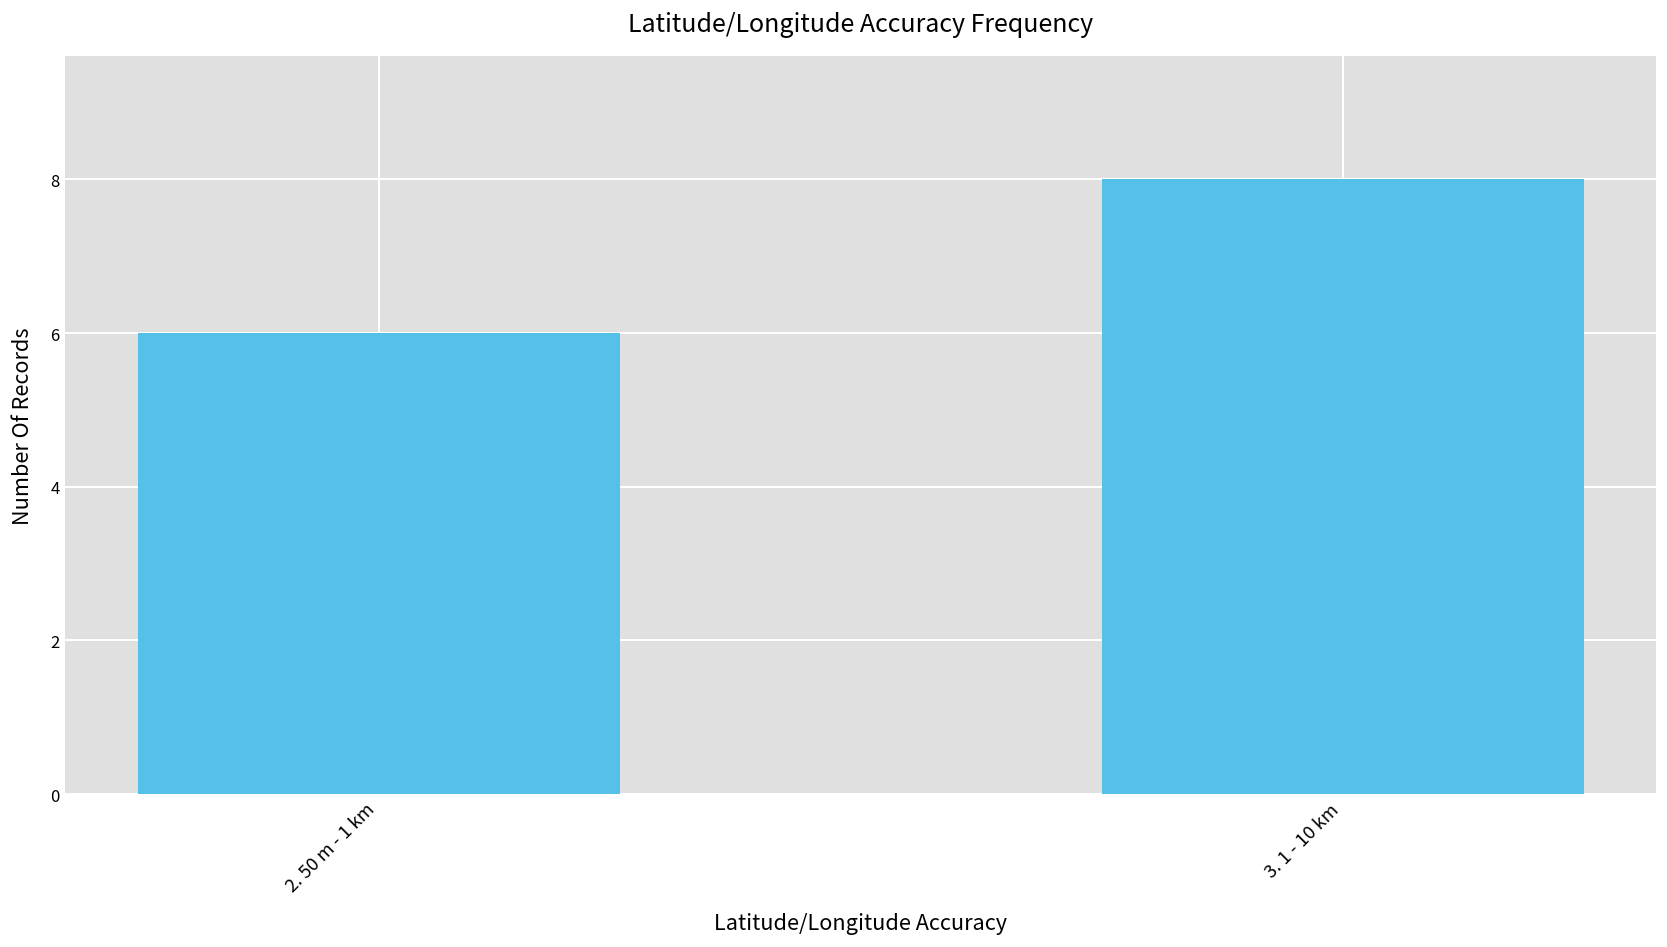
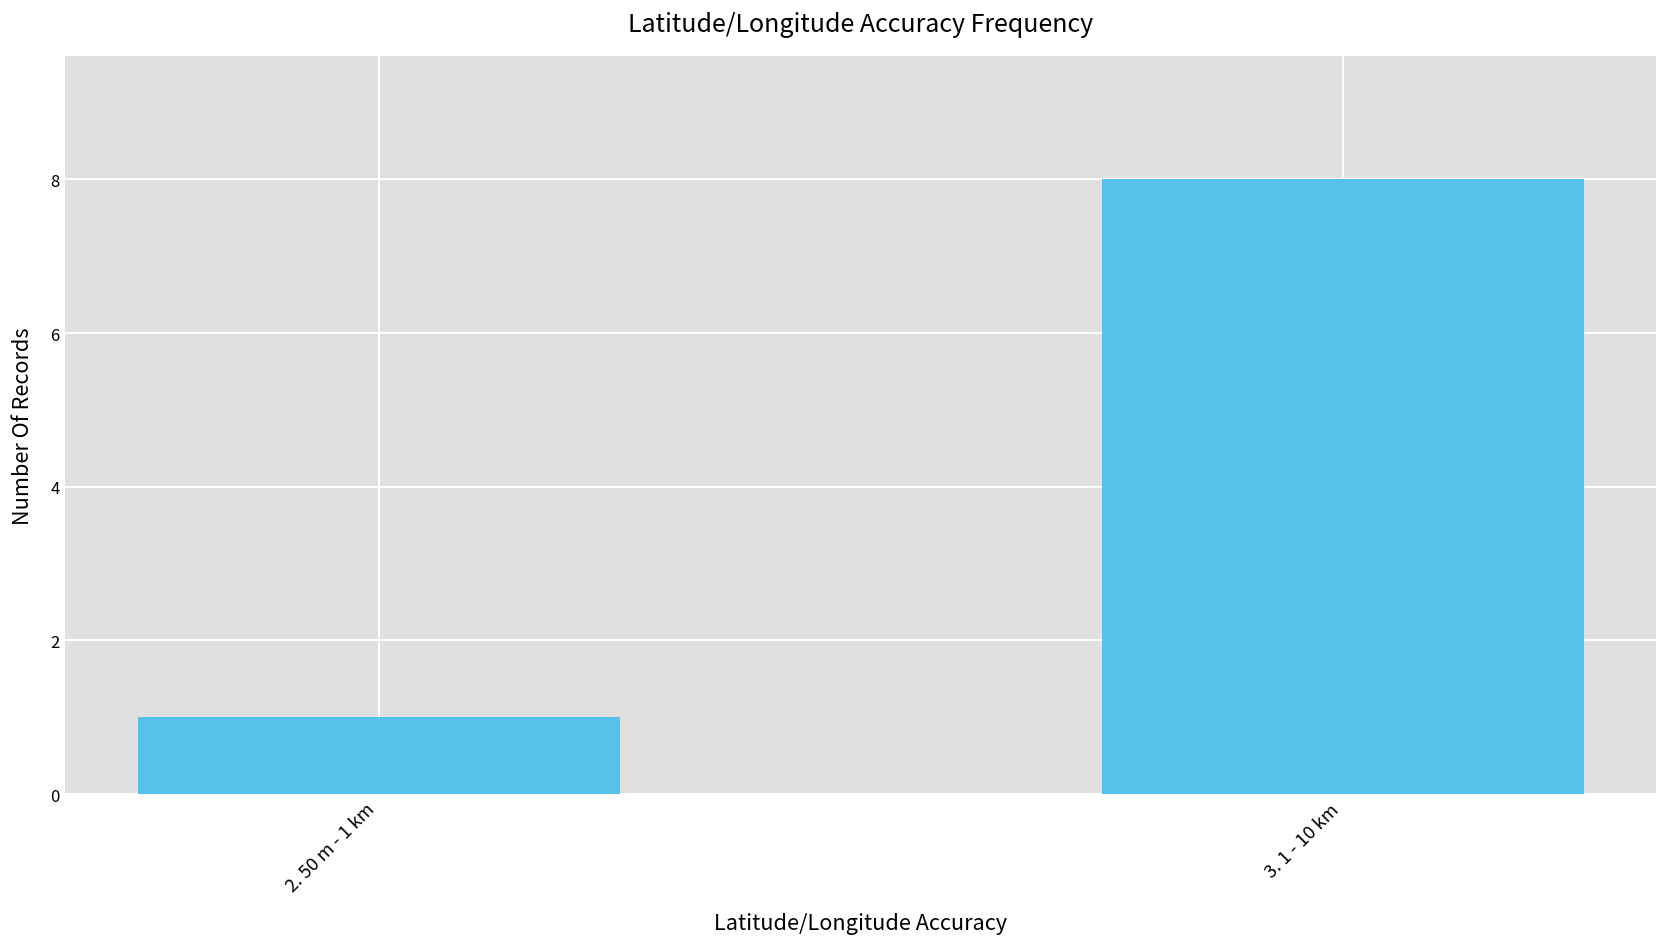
  {
-   "2. 50 m - 1 km": 6,
+   "2. 50 m - 1 km": 1,
    "3. 1 - 10 km": 8
  }
